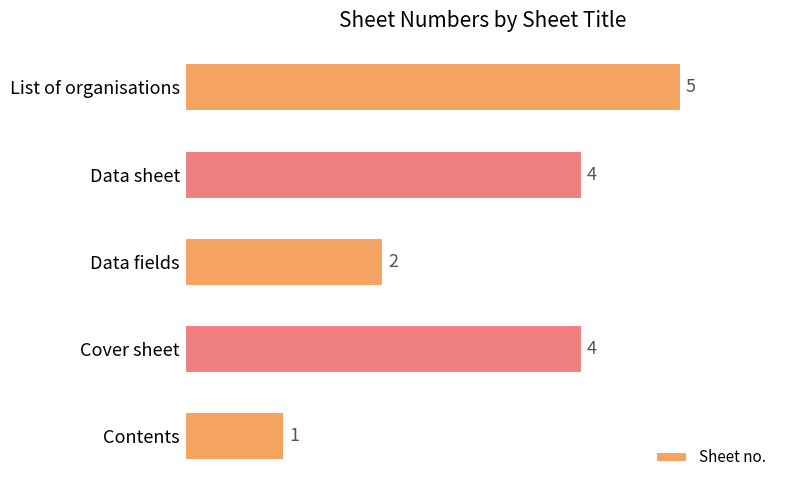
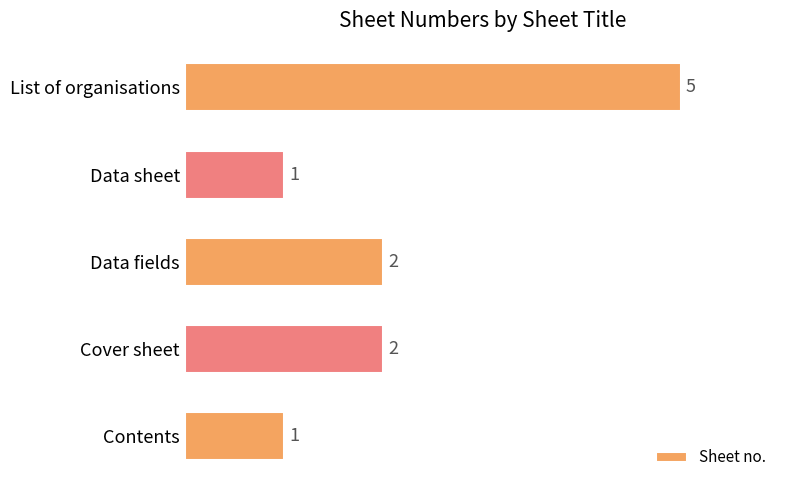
  {
    "List of organisations": 5,
-   "Data sheet": 4,
+   "Data sheet": 1,
    "Data fields": 2,
-   "Cover sheet": 4,
+   "Cover sheet": 2,
    "Contents": 1
  }
